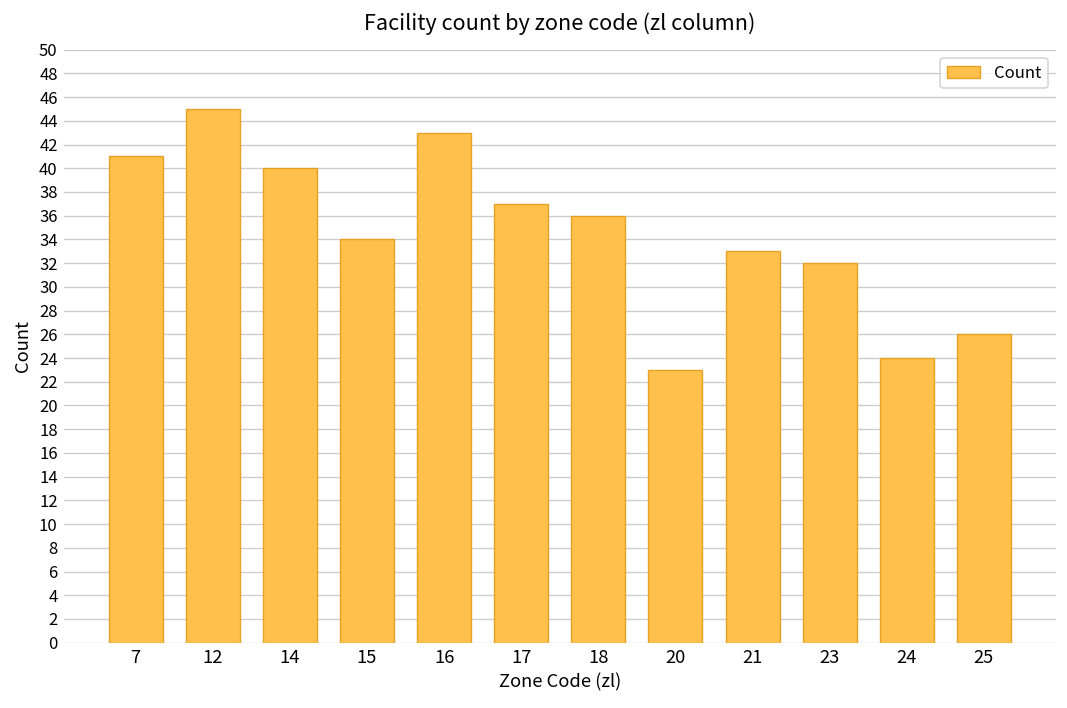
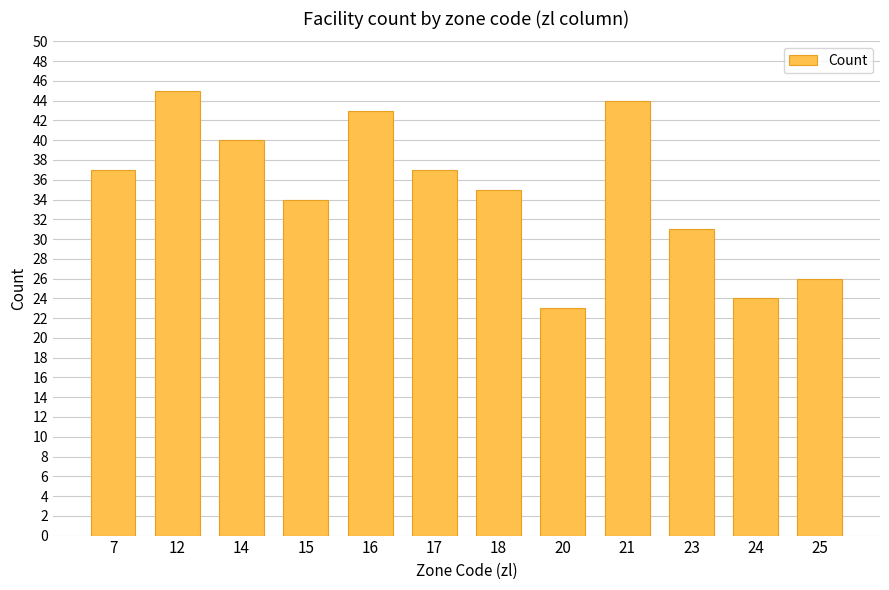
  {
-   "7": 41,
+   "7": 37,
    "12": 45,
    "14": 40,
    "15": 34,
    "16": 43,
    "17": 37,
-   "18": 36,
+   "18": 35,
    "20": 23,
-   "21": 33,
-   "23": 32,
+   "21": 44,
+   "23": 31,
    "24": 24,
    "25": 26
  }
